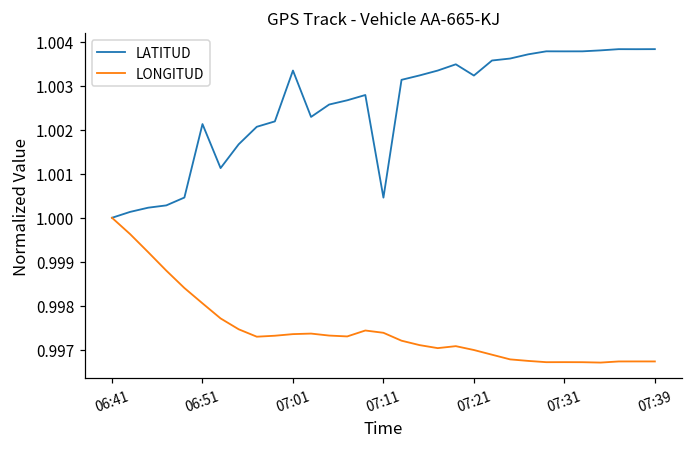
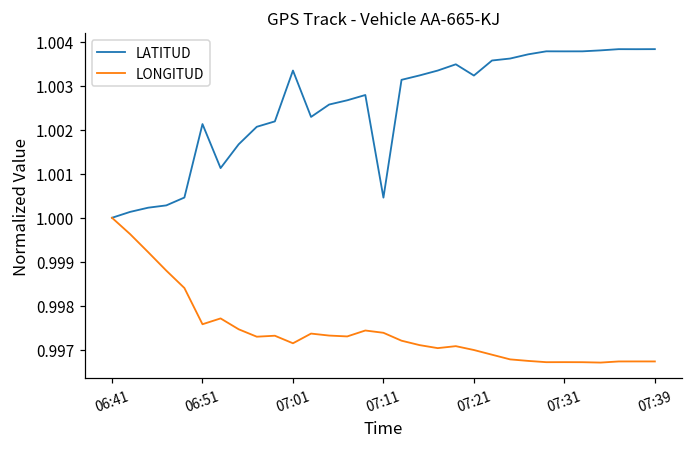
  {
    "LATITUD": {
      "06:51": 1.0021,
      "07:01": 1.0033,
      "07:11": 1.0005,
      "07:21": 1.0032,
      "07:31": 1.0038,
      "07:39": 1.0038
    },
    "LONGITUD": {
-     "06:51": 0.9981,
-     "07:01": 0.9974,
+     "06:51": 0.9976,
+     "07:01": 0.9971,
      "07:11": 0.9974,
      "07:21": 0.9970,
      "07:31": 0.9967,
      "07:39": 0.9967
    }
  }
